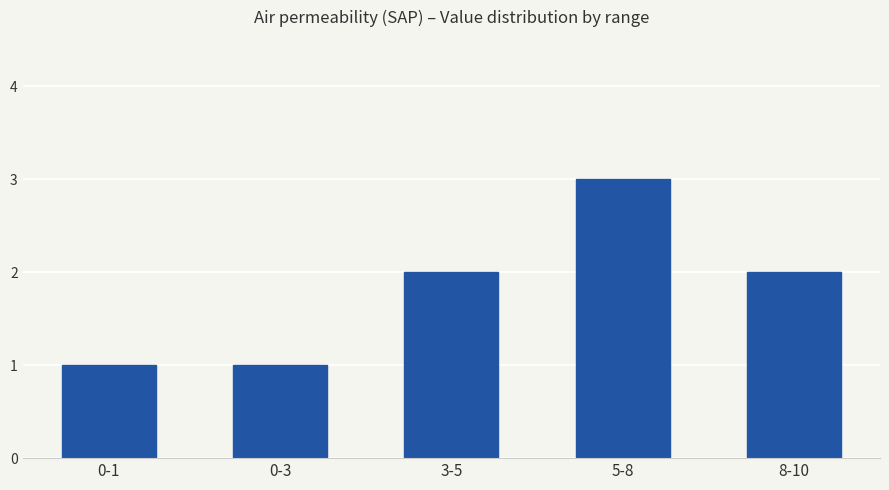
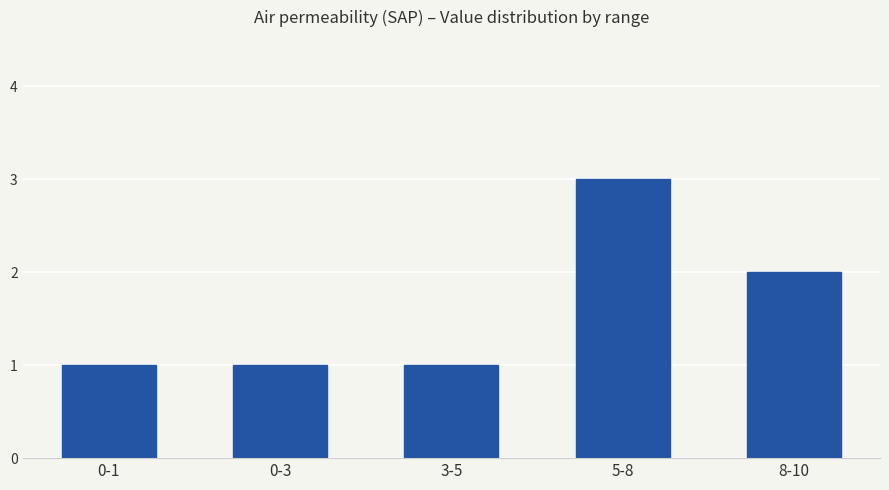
  {
    "0-1": 1,
    "0-3": 1,
-   "3-5": 2,
+   "3-5": 1,
    "5-8": 3,
    "8-10": 2
  }
